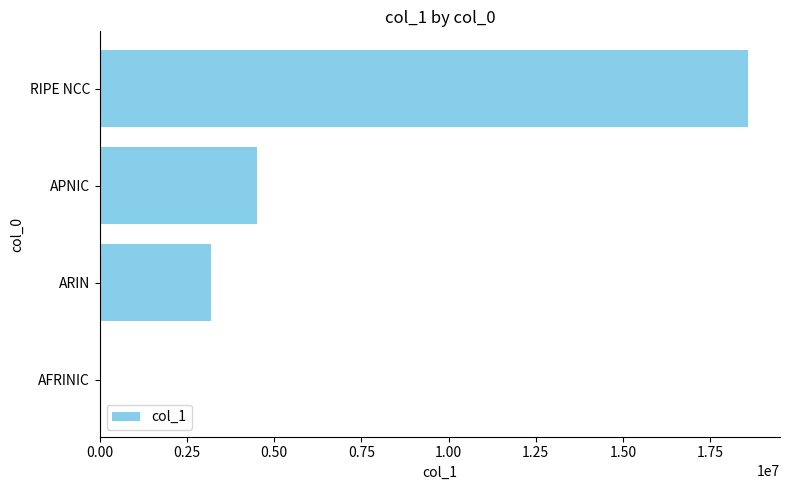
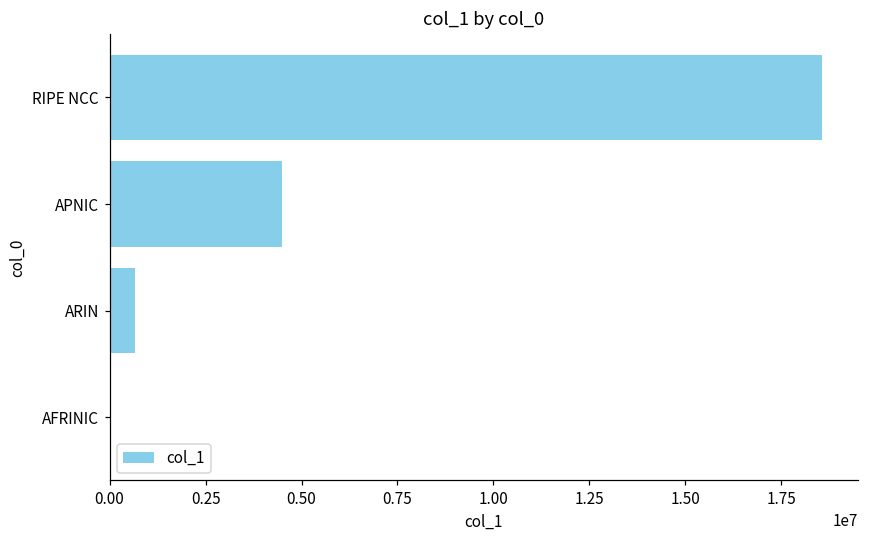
  {
    "RIPE NCC": 18600000,
    "APNIC": 4500000,
-   "ARIN": 3200000
+   "ARIN": 600000
  }
